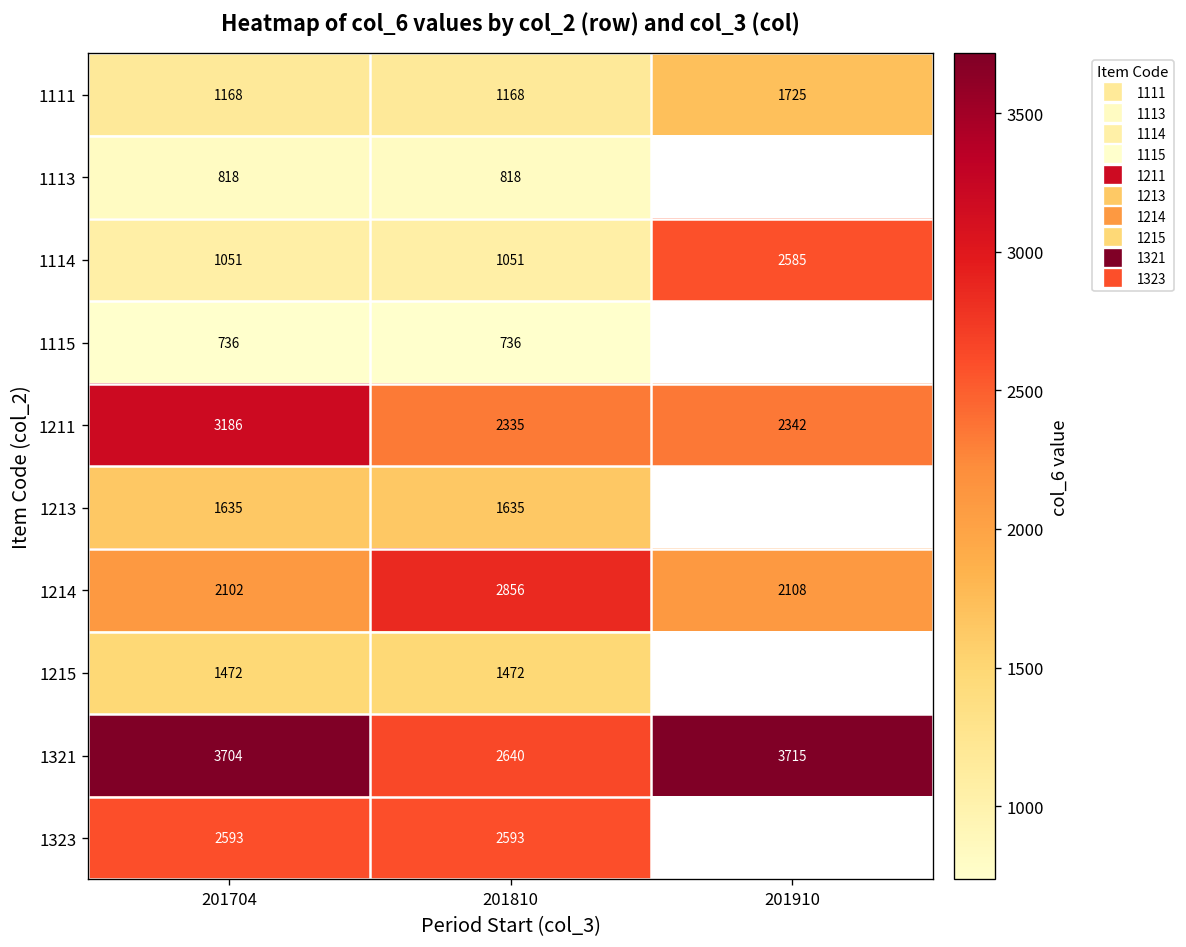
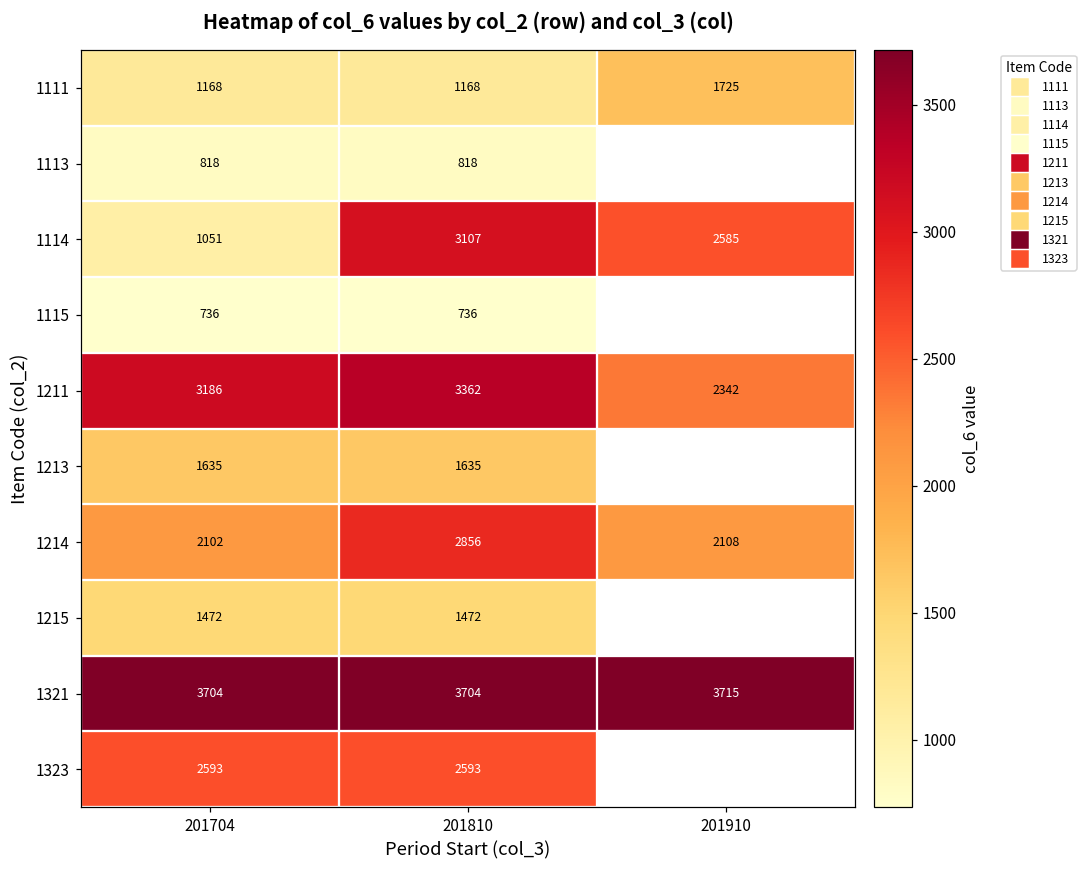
  {
    "1111": {
      "201704": 1168,
      "201810": 1168,
      "201910": 1725
    },
    "1113": {
      "201704": 818,
      "201810": 818
    },
    "1114": {
      "201704": 1051,
-     "201810": 1051,
+     "201810": 3107,
      "201910": 2585
    },
    "1115": {
      "201704": 736,
      "201810": 736
    },
    "1211": {
      "201704": 3186,
-     "201810": 2335,
+     "201810": 3362,
      "201910": 2342
    },
    "1213": {
      "201704": 1635,
      "201810": 1635
    },
    "1214": {
      "201704": 2102,
      "201810": 2856,
      "201910": 2108
    },
    "1215": {
      "201704": 1472,
      "201810": 1472
    },
    "1321": {
      "201704": 3704,
-     "201810": 2640,
+     "201810": 3704,
      "201910": 3715
    },
    "1323": {
      "201704": 2593,
      "201810": 2593
    }
  }
